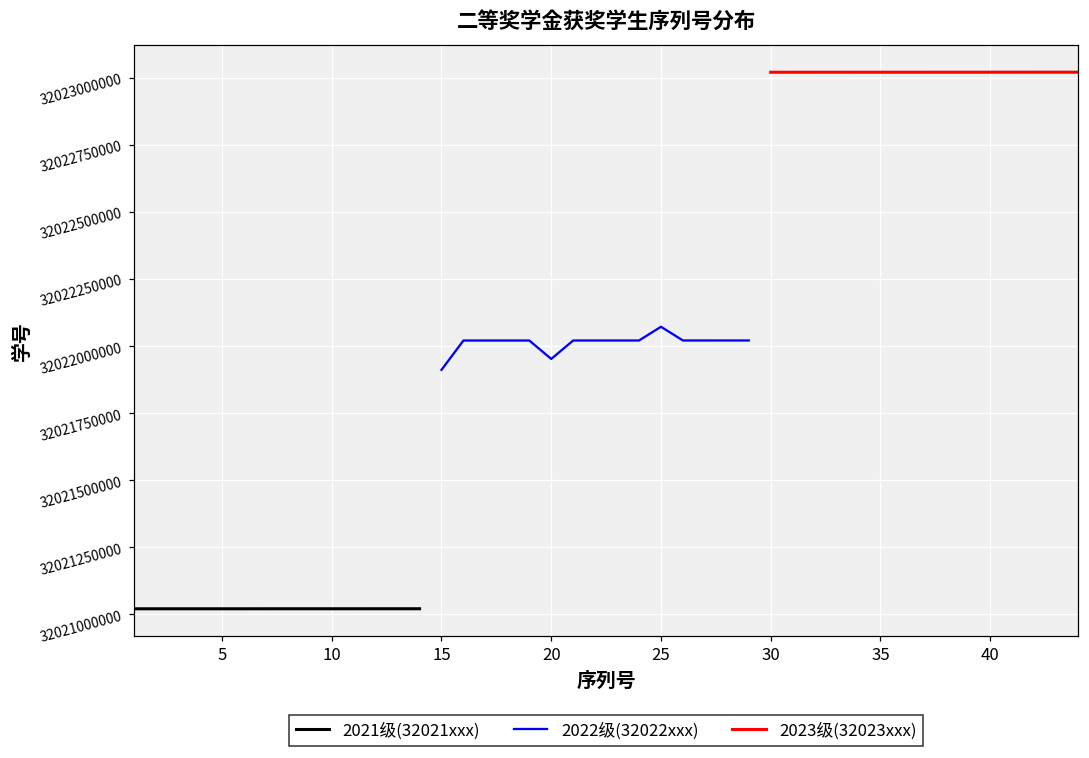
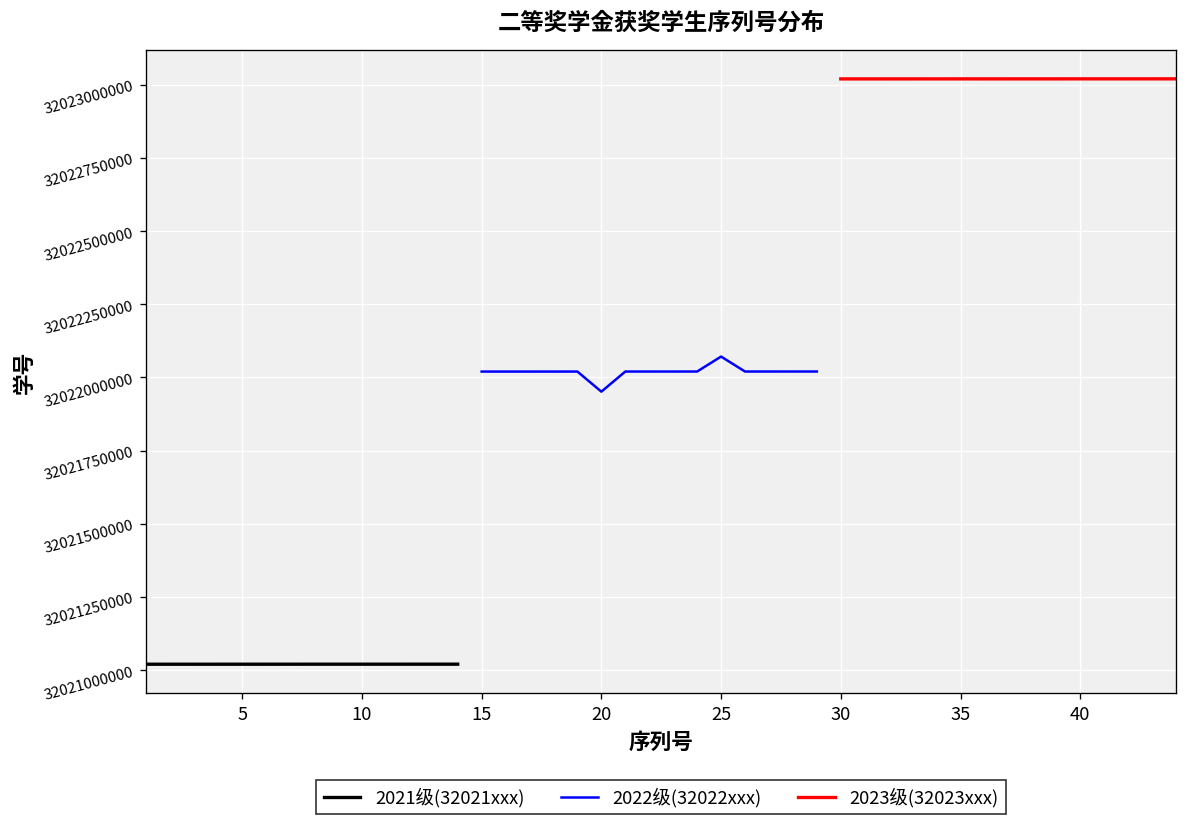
  {
    "2021级(32021xxx)": {
      "5": 32021020000,
      "10": 32021020000
    },
    "2022级(32022xxx)": {
-     "15": 32021910000,
+     "15": 32022020000,
      "20": 32021950000,
      "25": 32022070000
    },
    "2023级(32023xxx)": {
      "30": 32023020000,
      "35": 32023020000,
      "40": 32023020000
    }
  }
